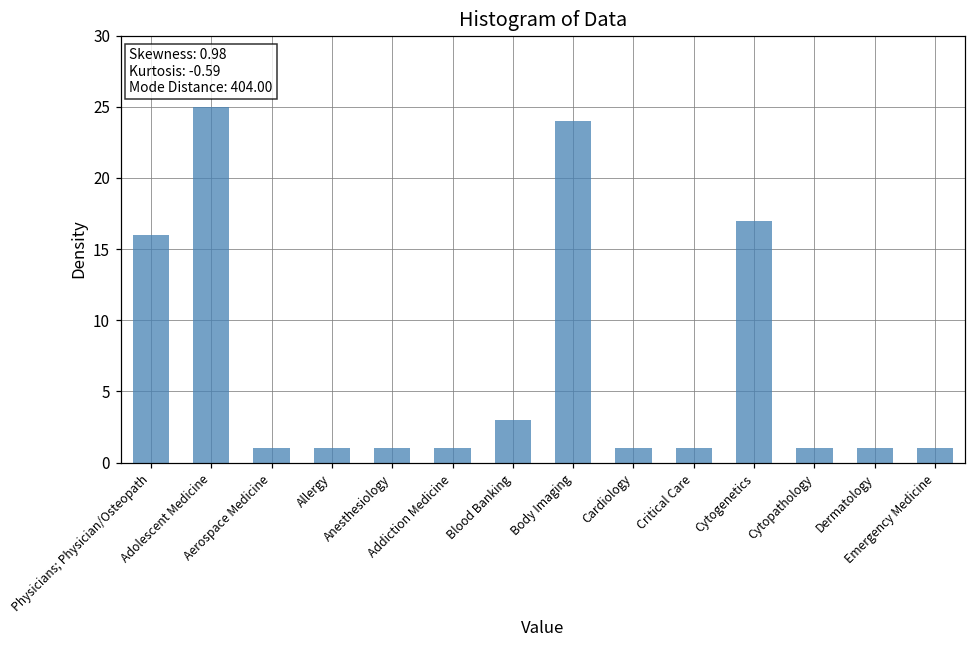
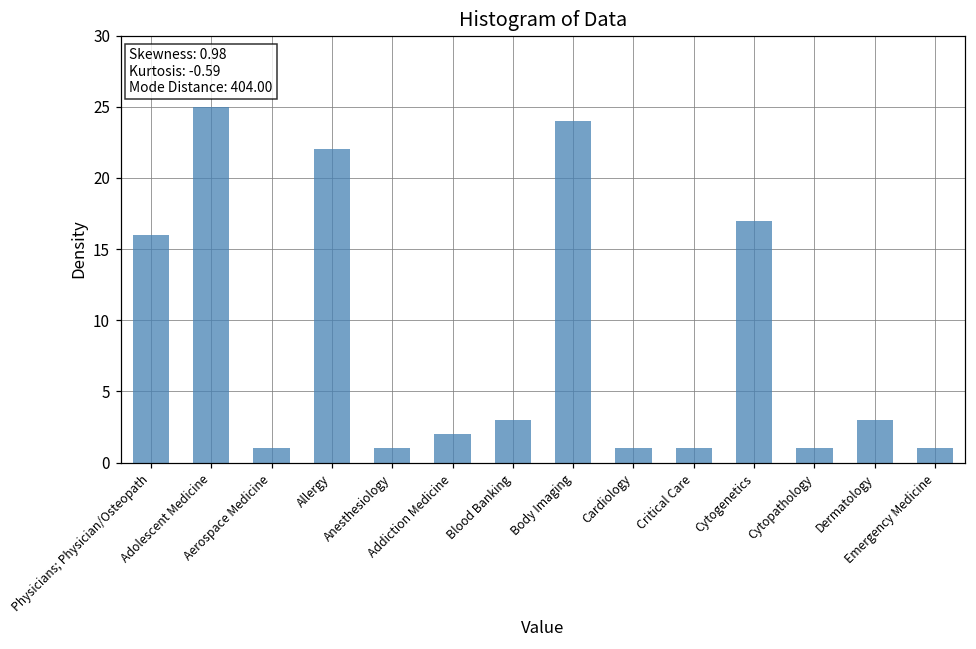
  {
    "Physicians; Physician/Osteopath": 16,
    "Aerospace Medicine": 1,
-   "Allergy": 1,
+   "Allergy": 22,
    "Anesthesiology": 1,
-   "Addiction Medicine": 1,
+   "Addiction Medicine": 2,
    "Blood Banking": 3,
    "Body Imaging": 24,
    "Cardiology": 1,
    "Critical Care": 1,
    "Cytogenetics": 17,
    "Cytopathology": 1,
-   "Dermatology": 1,
+   "Dermatology": 3,
    "Emergency Medicine": 1
  }
